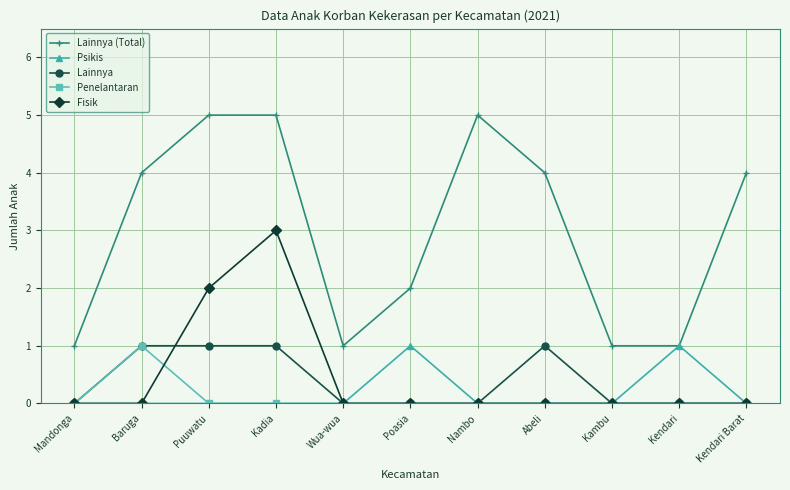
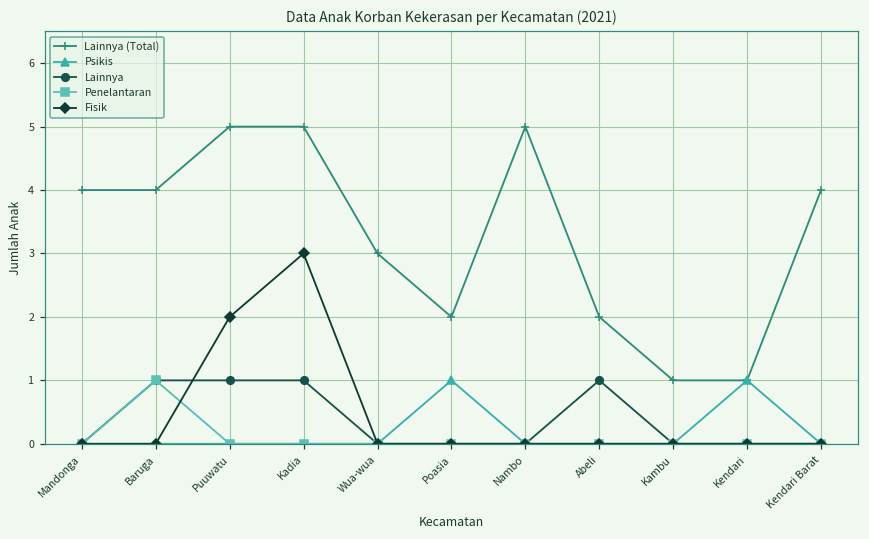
  {
    "Lainnya (Total)": {
-     "Mandonga": 1,
+     "Mandonga": 4,
      "Baruga": 4,
      "Puuwatu": 5,
      "Kadia": 5,
-     "Wua-wua": 1,
+     "Wua-wua": 3,
      "Poasia": 2,
      "Nambo": 5,
-     "Abeli": 4,
+     "Abeli": 2,
      "Kambu": 1,
      "Kendari Barat": 4
    }
  }
